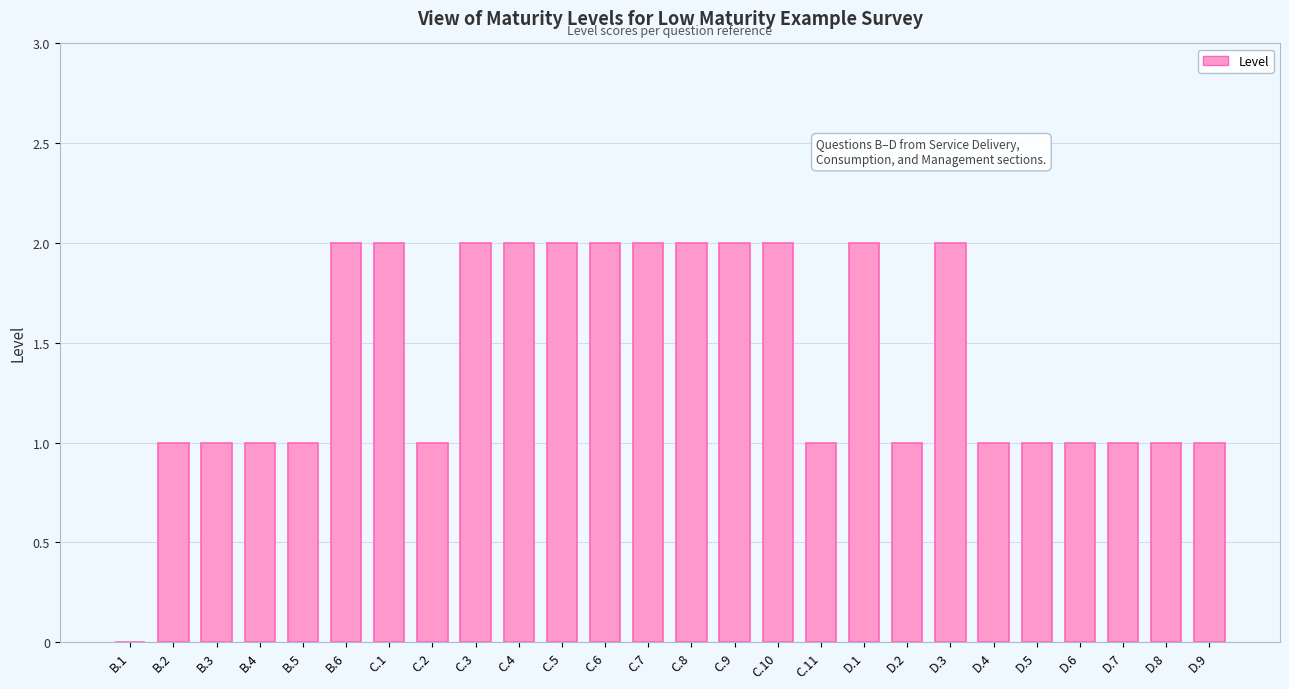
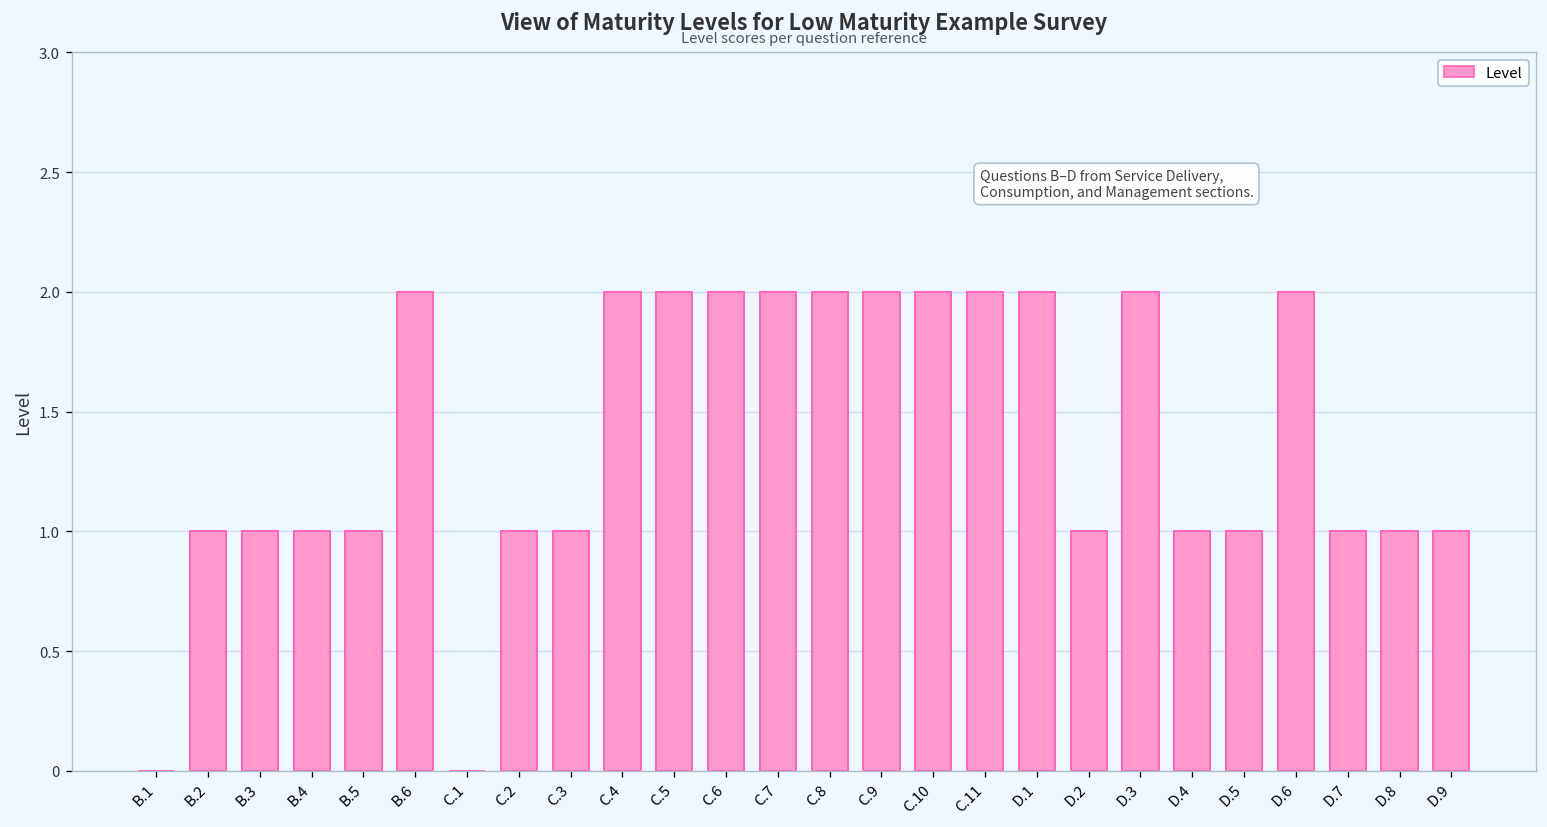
  {
    "B.1": 0,
    "B.2": 1,
    "B.3": 1,
    "B.4": 1,
    "B.5": 1,
    "B.6": 2,
-   "C.1": 2,
+   "C.1": 0,
    "C.2": 1,
-   "C.3": 2,
+   "C.3": 1,
    "C.4": 2,
    "C.5": 2,
    "C.6": 2,
    "C.7": 2,
    "C.8": 2,
    "C.9": 2,
    "C.10": 2,
-   "C.11": 1,
+   "C.11": 2,
    "D.1": 2,
    "D.2": 1,
    "D.3": 2,
    "D.4": 1,
    "D.5": 1,
-   "D.6": 1,
+   "D.6": 2,
    "D.7": 1,
    "D.8": 1,
    "D.9": 1
  }
